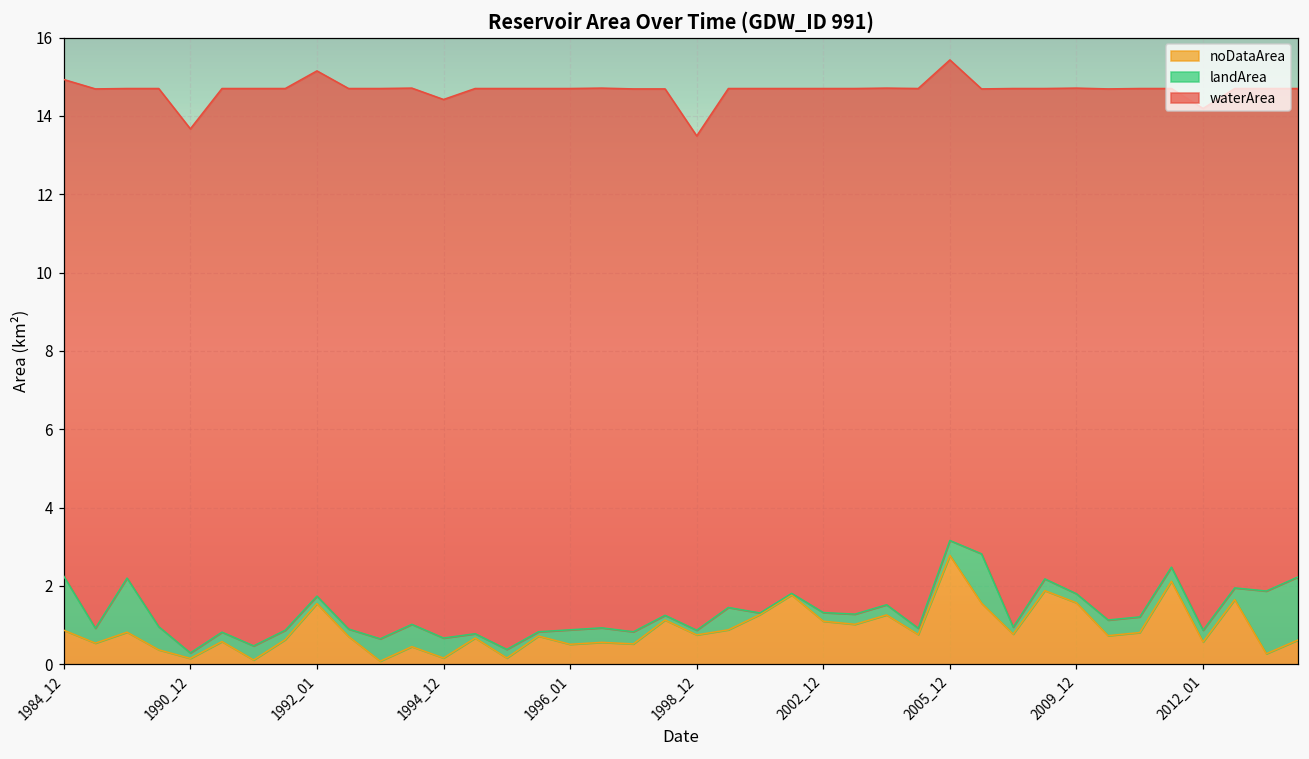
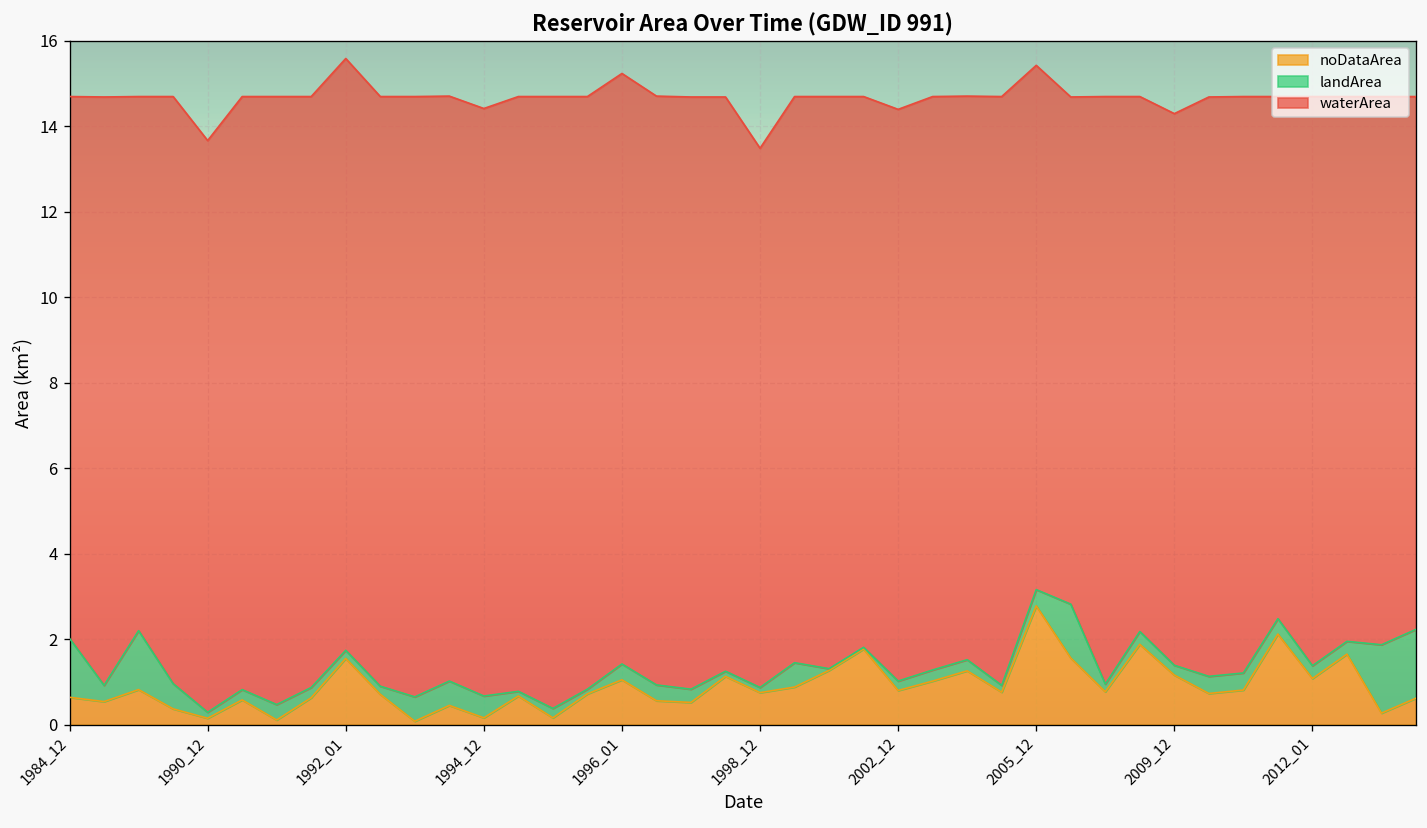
  {
    "noDataArea": {
-     "1984_12": 0.9,
+     "1984_12": 0.6,
      "1990_12": 0.2,
      "1992_01": 1.6,
      "1994_12": 0.2,
-     "1996_01": 0.5,
+     "1996_01": 1.1,
      "1998_12": 0.8,
-     "2002_12": 1.1,
+     "2002_12": 0.8,
      "2005_12": 2.8,
-     "2009_12": 1.6,
-     "2012_01": 0.6
+     "2009_12": 1.2,
+     "2012_01": 1.1
    },
    "landArea": {
      "1984_12": 1.4,
      "1990_12": 0.1,
      "1992_01": 0.2,
      "1994_12": 0.5,
      "1996_01": 0.4,
      "1998_12": 0.1,
      "2002_12": 0.2,
      "2005_12": 0.4,
      "2009_12": 0.2,
      "2012_01": 0.3
    },
    "waterArea": {
      "1984_12": 12.7,
      "1990_12": 13.4,
-     "1992_01": 13.4,
+     "1992_01": 13.9,
      "1994_12": 13.8,
      "1996_01": 13.8,
      "1998_12": 12.6,
      "2002_12": 13.4,
      "2005_12": 12.3,
      "2009_12": 12.9
    }
  }
